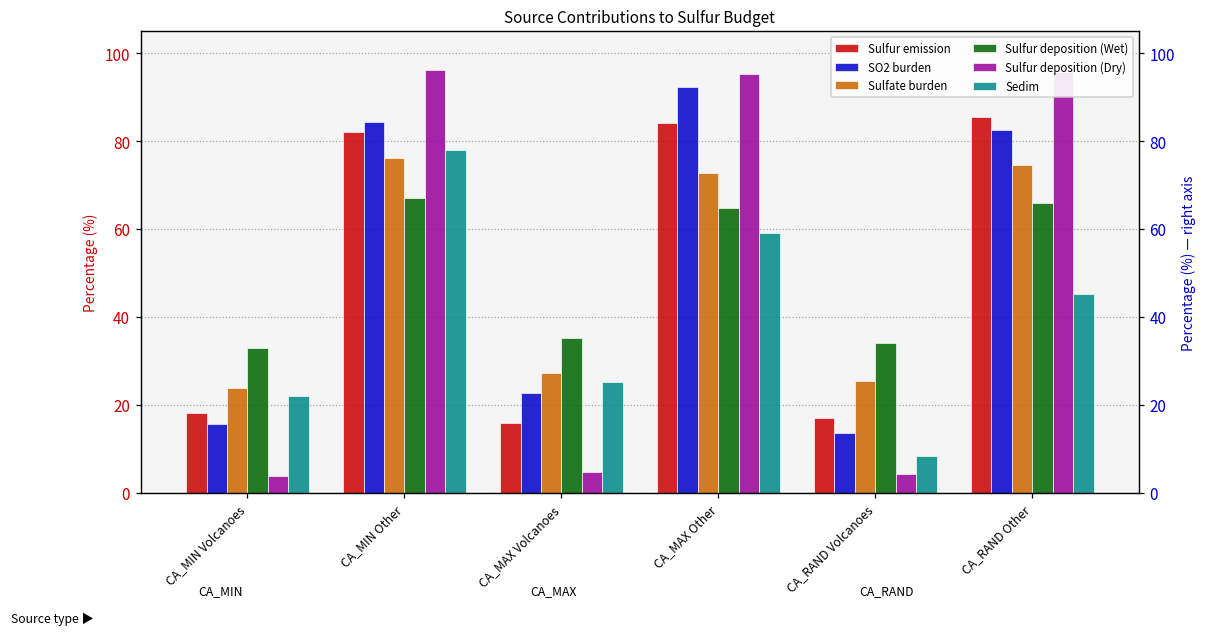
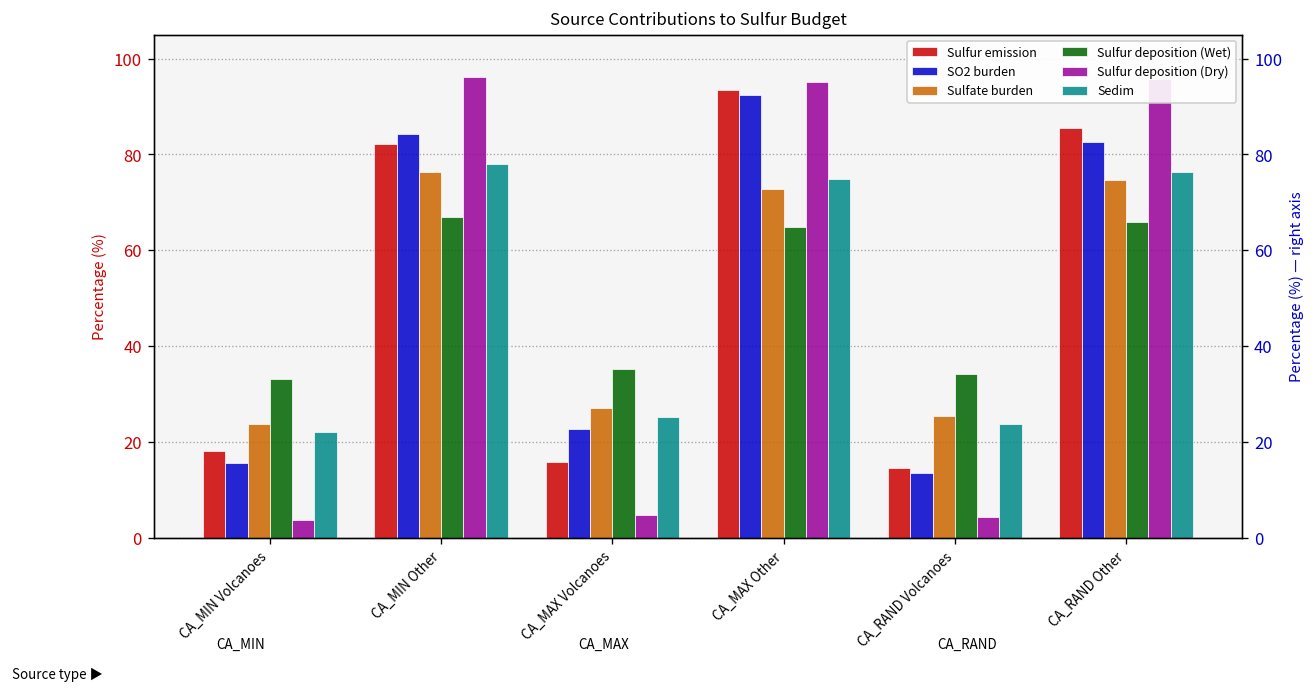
  {
    "Sulfur emission": {
      "CA_MIN Volcanoes": 18,
      "CA_MIN Other": 82,
      "CA_MAX Volcanoes": 16,
-     "CA_MAX Other": 84,
-     "CA_RAND Volcanoes": 17,
+     "CA_MAX Other": 94,
+     "CA_RAND Volcanoes": 15,
      "CA_RAND Other": 85
    },
    "SO2 burden": {
      "CA_MIN Volcanoes": 16,
      "CA_MIN Other": 84,
      "CA_MAX Volcanoes": 23,
      "CA_MAX Other": 92,
      "CA_RAND Volcanoes": 14,
      "CA_RAND Other": 83
    },
    "Sulfate burden": {
      "CA_MIN Volcanoes": 24,
      "CA_MIN Other": 76,
      "CA_MAX Volcanoes": 27,
      "CA_MAX Other": 73,
      "CA_RAND Volcanoes": 25,
      "CA_RAND Other": 75
    },
    "Sulfur deposition (Wet)": {
      "CA_MIN Volcanoes": 33,
      "CA_MIN Other": 67,
      "CA_MAX Volcanoes": 35,
      "CA_MAX Other": 65,
      "CA_RAND Volcanoes": 34,
      "CA_RAND Other": 66
    },
    "Sulfur deposition (Dry)": {
      "CA_MIN Volcanoes": 4,
      "CA_MIN Other": 96,
      "CA_MAX Volcanoes": 5,
      "CA_MAX Other": 95,
      "CA_RAND Volcanoes": 4
    },
    "Sedim": {
      "CA_MIN Volcanoes": 22,
      "CA_MIN Other": 78,
      "CA_MAX Volcanoes": 25,
-     "CA_MAX Other": 59,
-     "CA_RAND Volcanoes": 8,
-     "CA_RAND Other": 45
+     "CA_MAX Other": 75,
+     "CA_RAND Volcanoes": 24,
+     "CA_RAND Other": 76
    }
  }
